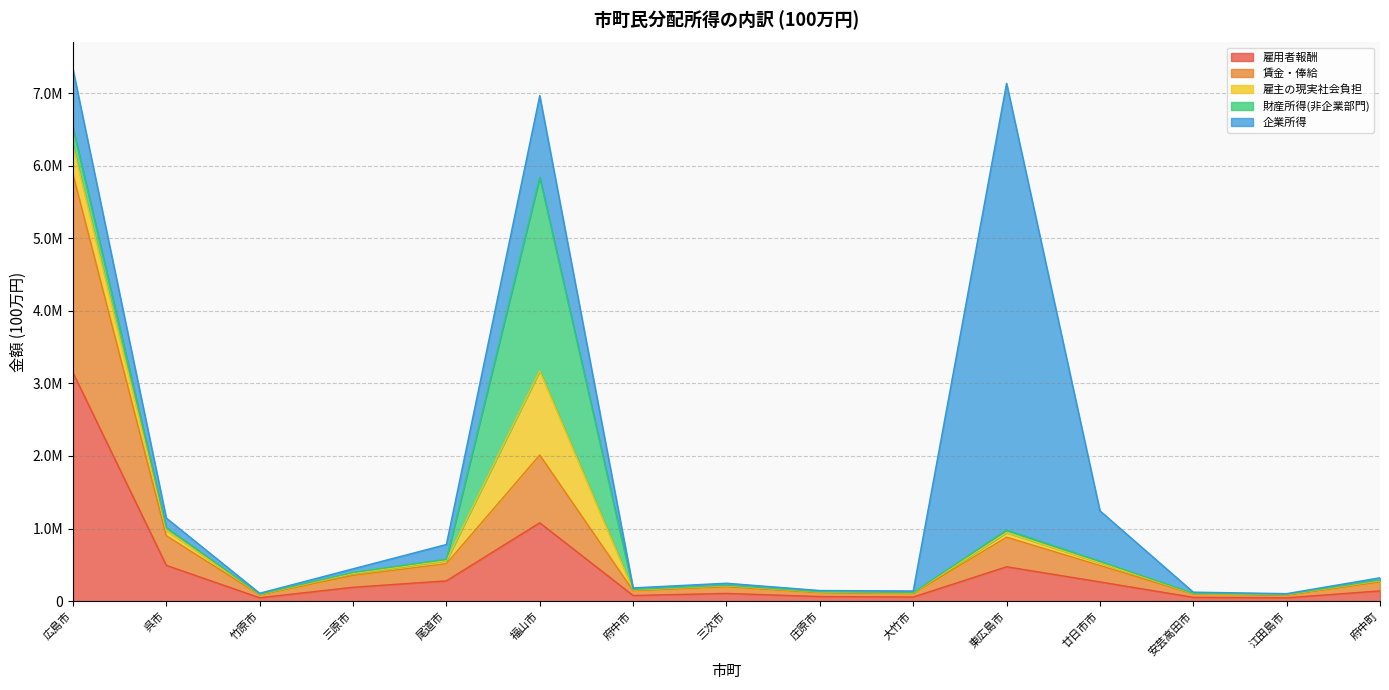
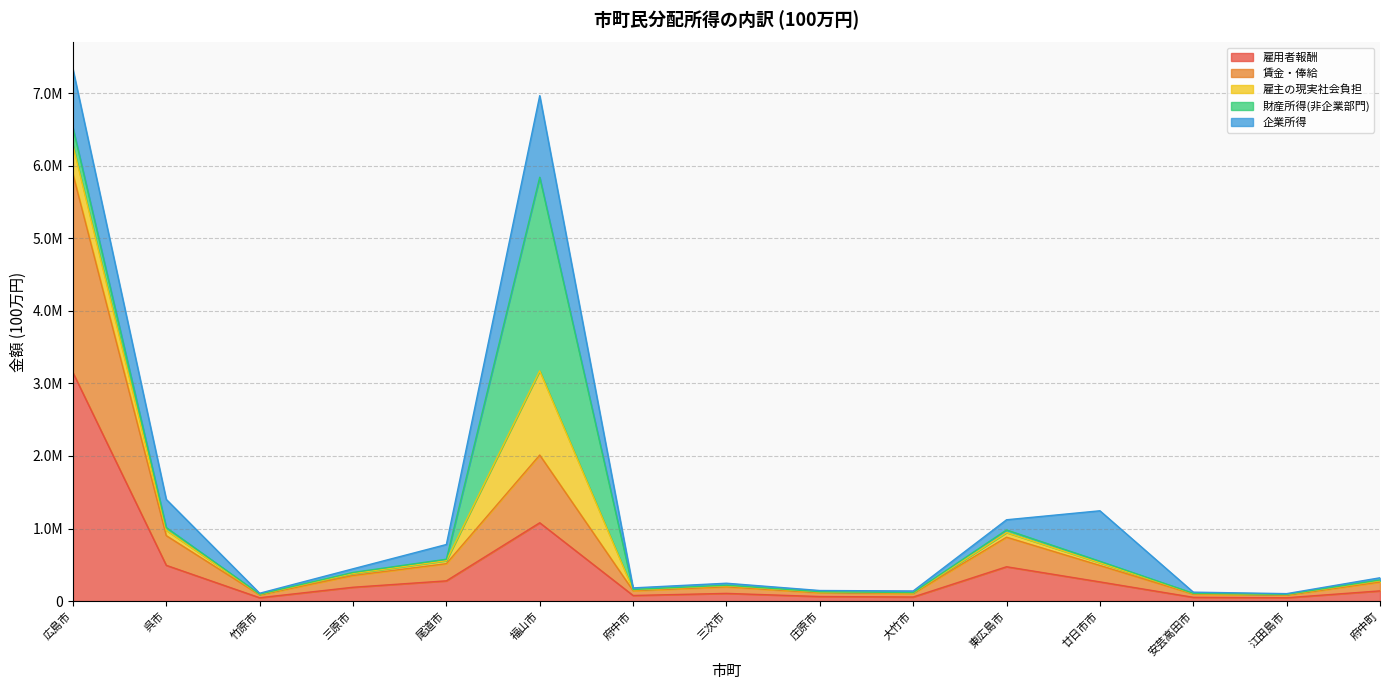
  {
    "雇主の現実社会負担": {
      "広島市": 400000,
      "呉市": 100000,
      "福山市": 1200000,
      "東広島市": 100000
    },
    "財産所得(非企業部門)": {
      "広島市": 200000,
      "呉市": 0,
      "福山市": 2700000,
      "東広島市": 0
    },
    "企業所得": {
      "広島市": 800000,
-     "呉市": 100000,
+     "呉市": 400000,
      "三原市": 100000,
      "尾道市": 200000,
      "福山市": 1100000,
-     "東広島市": 6200000,
+     "東広島市": 100000,
      "廿日市市": 700000
    }
  }
